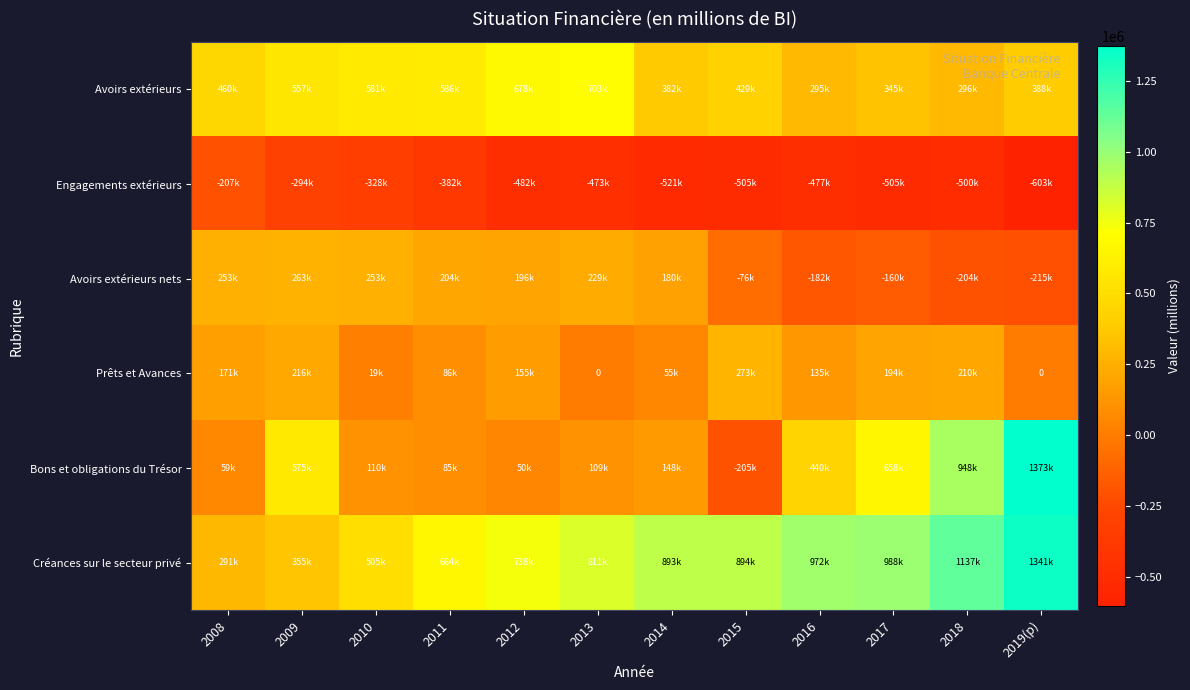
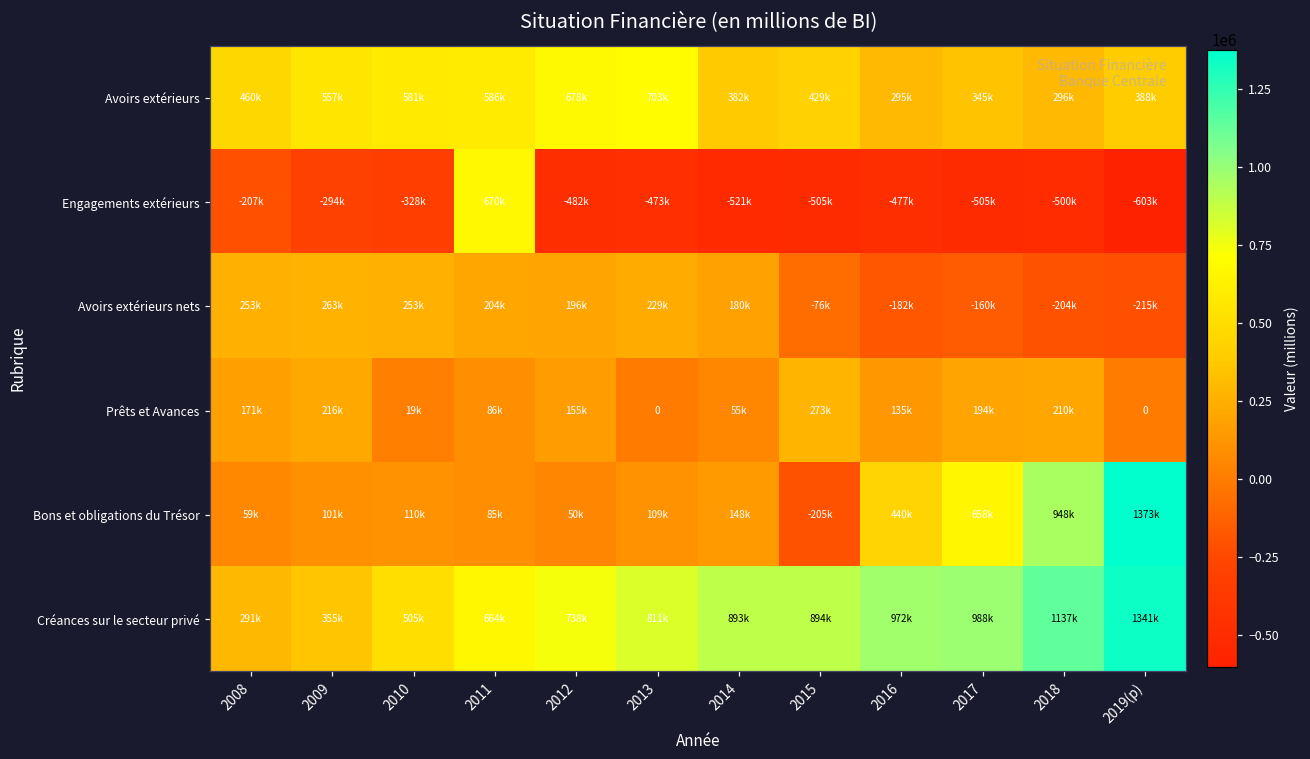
  {
    "Avoirs extérieurs": {
      "2008": "460k",
      "2009": "557k",
      "2010": "581k",
      "2011": "586k",
      "2012": "678k",
      "2013": "703k",
      "2014": "382k",
      "2015": "429k",
      "2016": "295k",
      "2017": "345k",
      "2019(p)": "388k"
    },
    "Engagements extérieurs": {
      "2008": "-207k",
      "2009": "-294k",
      "2010": "-328k",
-     "2011": "-382k",
+     "2011": "670k",
      "2012": "-482k",
      "2013": "-473k",
      "2014": "-521k",
      "2015": "-505k",
      "2016": "-477k",
      "2017": "-505k",
      "2018": "-500k",
      "2019(p)": "-603k"
    },
    "Avoirs extérieurs nets": {
      "2008": "253k",
      "2009": "263k",
      "2010": "253k",
      "2011": "204k",
      "2012": "196k",
      "2013": "229k",
      "2014": "180k",
      "2015": "-76k",
      "2016": "-182k",
      "2017": "-160k",
      "2018": "-204k",
      "2019(p)": "-215k"
    },
    "Prêts et Avances": {
      "2008": "171k",
      "2009": "216k",
      "2010": "19k",
      "2011": "86k",
      "2012": "155k",
      "2013": "0",
      "2014": "55k",
      "2015": "273k",
      "2016": "135k",
      "2017": "194k",
      "2018": "210k",
      "2019(p)": "0"
    },
    "Bons et obligations du Trésor": {
      "2008": "59k",
-     "2009": "575k",
+     "2009": "101k",
      "2010": "110k",
      "2011": "85k",
      "2012": "50k",
      "2013": "109k",
      "2014": "148k",
      "2015": "-205k",
      "2016": "440k",
      "2017": "658k",
      "2018": "948k",
      "2019(p)": "1373k"
    },
    "Créances sur le secteur privé": {
      "2008": "291k",
      "2009": "355k",
      "2010": "505k",
      "2011": "664k",
      "2012": "738k",
      "2013": "811k",
      "2014": "893k",
      "2015": "894k",
      "2016": "972k",
      "2017": "988k",
      "2018": "1137k",
      "2019(p)": "1341k"
    }
  }
